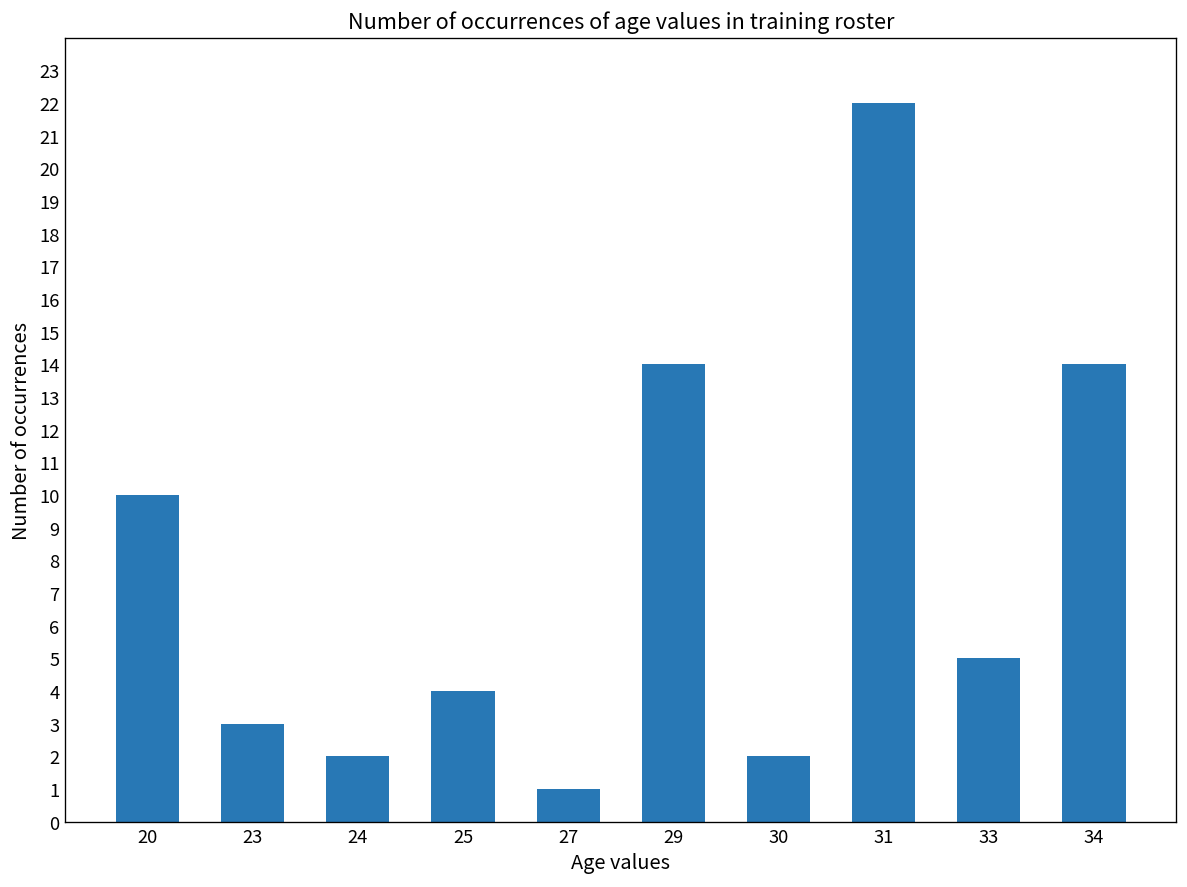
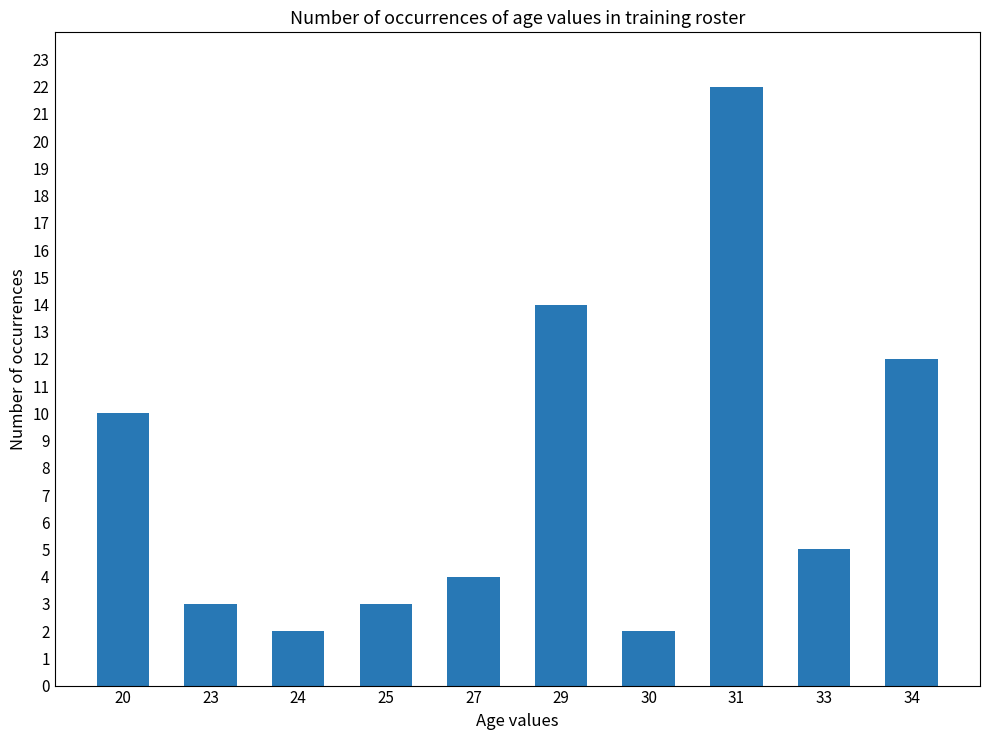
  {
    "20": 10,
    "23": 3,
    "24": 2,
-   "25": 4,
-   "27": 1,
+   "25": 3,
+   "27": 4,
    "29": 14,
    "30": 2,
    "31": 22,
    "33": 5,
-   "34": 14
+   "34": 12
  }
